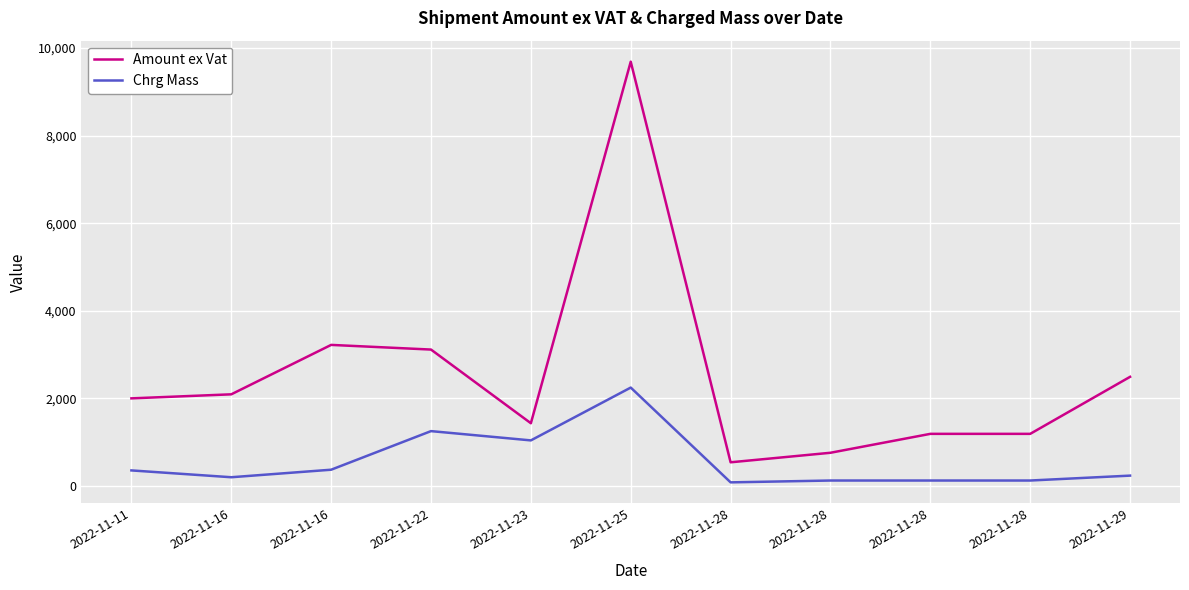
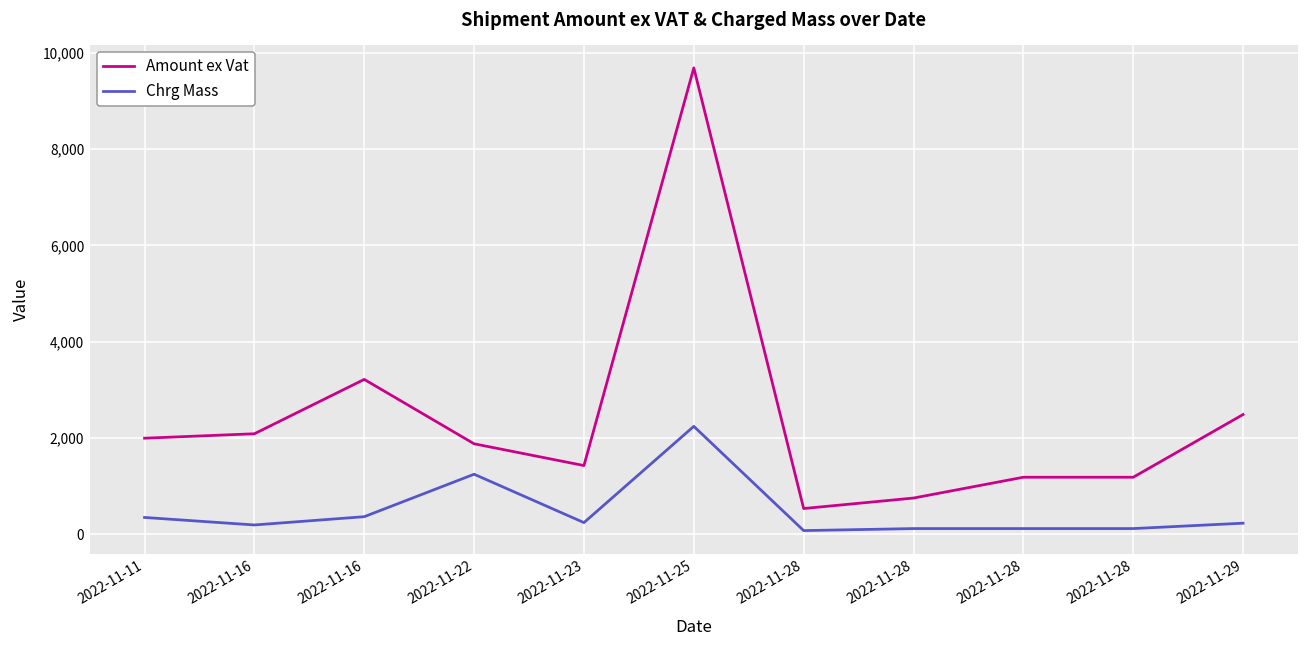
  {
    "Amount ex Vat": {
      "2022-11-11": "2,000",
-     "2022-11-22": "3,100",
+     "2022-11-22": "1,900",
      "2022-11-23": "1,400",
      "2022-11-25": "9,700",
      "2022-11-29": "2,500"
    },
    "Chrg Mass": {
      "2022-11-11": "400",
      "2022-11-22": "1,200",
-     "2022-11-23": "1,000",
+     "2022-11-23": "200",
      "2022-11-25": "2,200",
      "2022-11-29": "200"
    }
  }
